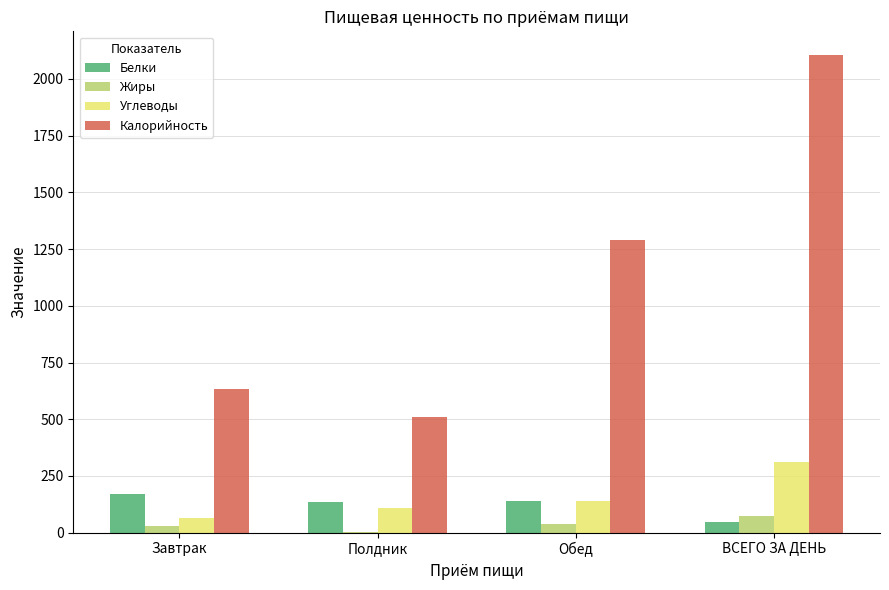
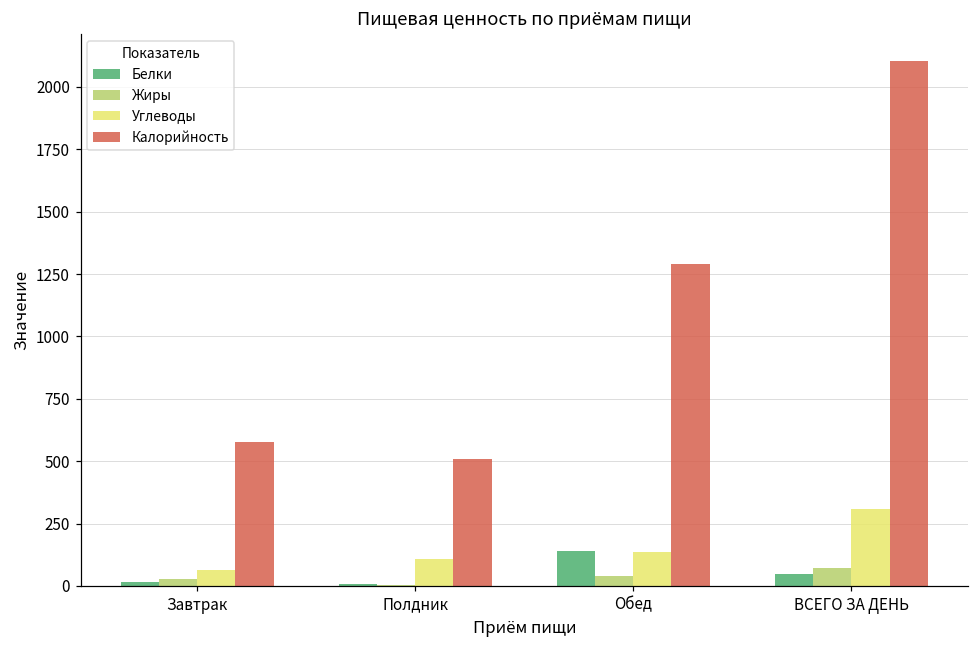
  {
    "Белки": {
-     "Завтрак": 170,
-     "Полдник": 140,
+     "Завтрак": 10,
+     "Полдник": 10,
      "Обед": 140,
      "ВСЕГО ЗА ДЕНЬ": 50
    },
    "Калорийность": {
-     "Завтрак": 630,
+     "Завтрак": 580,
      "Полдник": 510,
      "Обед": 1290,
      "ВСЕГО ЗА ДЕНЬ": 2100
    }
  }
